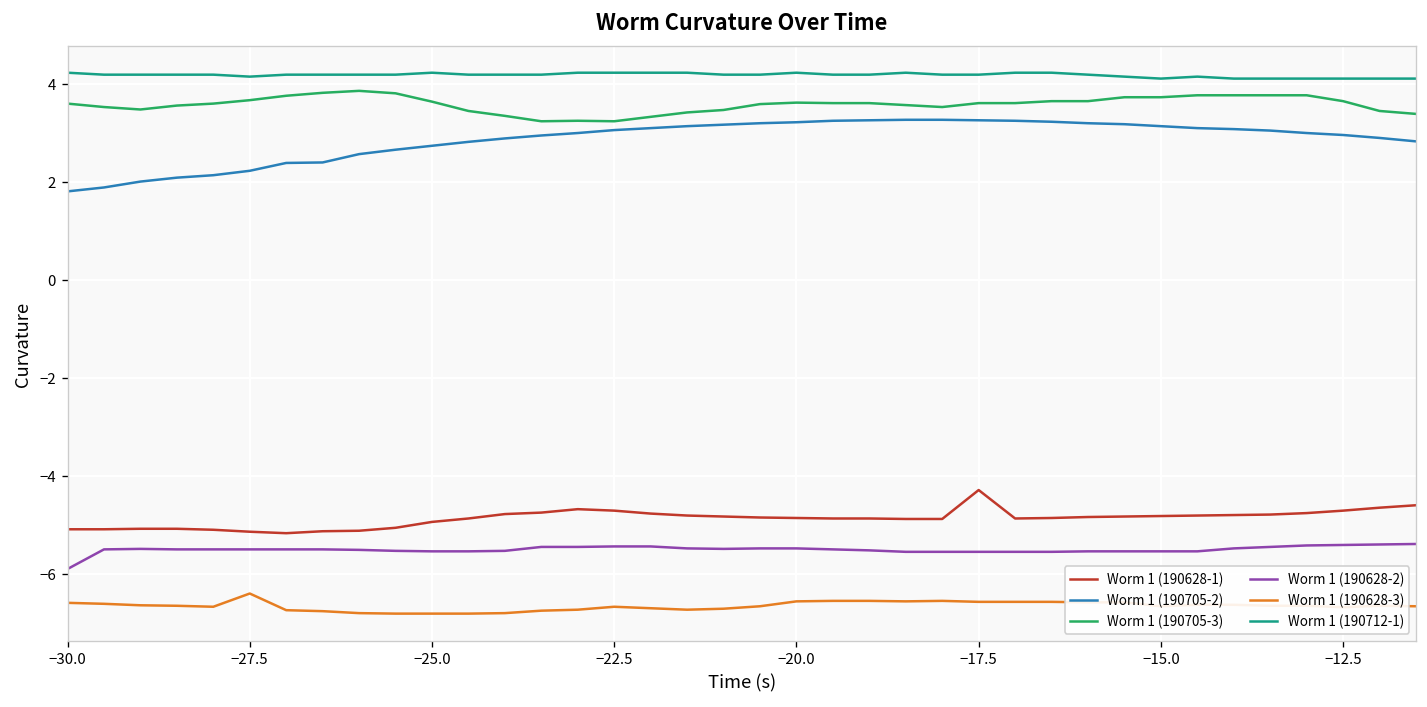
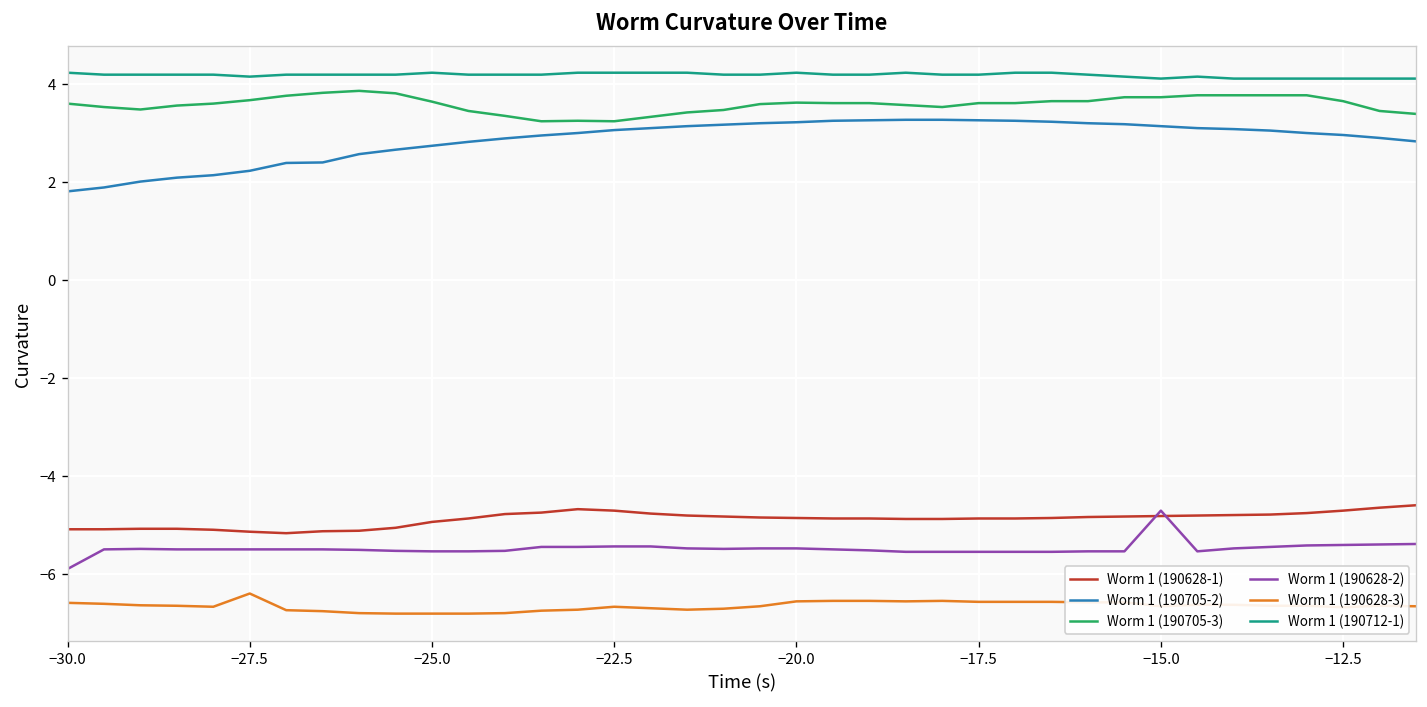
  {
    "Worm 1 (190628-1)": {
      "−30.0": -5.1,
      "−27.5": -5.1,
      "−25.0": -4.9,
      "−22.5": -4.7,
      "−20.0": -4.9,
-     "−17.5": -4.3,
+     "−17.5": -4.9,
      "−15.0": -4.8,
      "−12.5": -4.7
    },
    "Worm 1 (190705-2)": {
      "−30.0": 1.8,
      "−27.5": 2.2,
      "−25.0": 2.7,
      "−22.5": 3.1,
      "−20.0": 3.2,
      "−17.5": 3.3,
      "−15.0": 3.1,
      "−12.5": 3.0
    },
    "Worm 1 (190628-2)": {
      "−30.0": -5.9,
      "−27.5": -5.5,
      "−25.0": -5.5,
      "−22.5": -5.4,
      "−20.0": -5.5,
      "−17.5": -5.6,
-     "−15.0": -5.5,
+     "−15.0": -4.7,
      "−12.5": -5.4
    },
    "Worm 1 (190628-3)": {
      "−30.0": -6.6,
      "−27.5": -6.4,
      "−25.0": -6.8,
      "−22.5": -6.7,
      "−20.0": -6.6,
      "−17.5": -6.6
    }
  }
